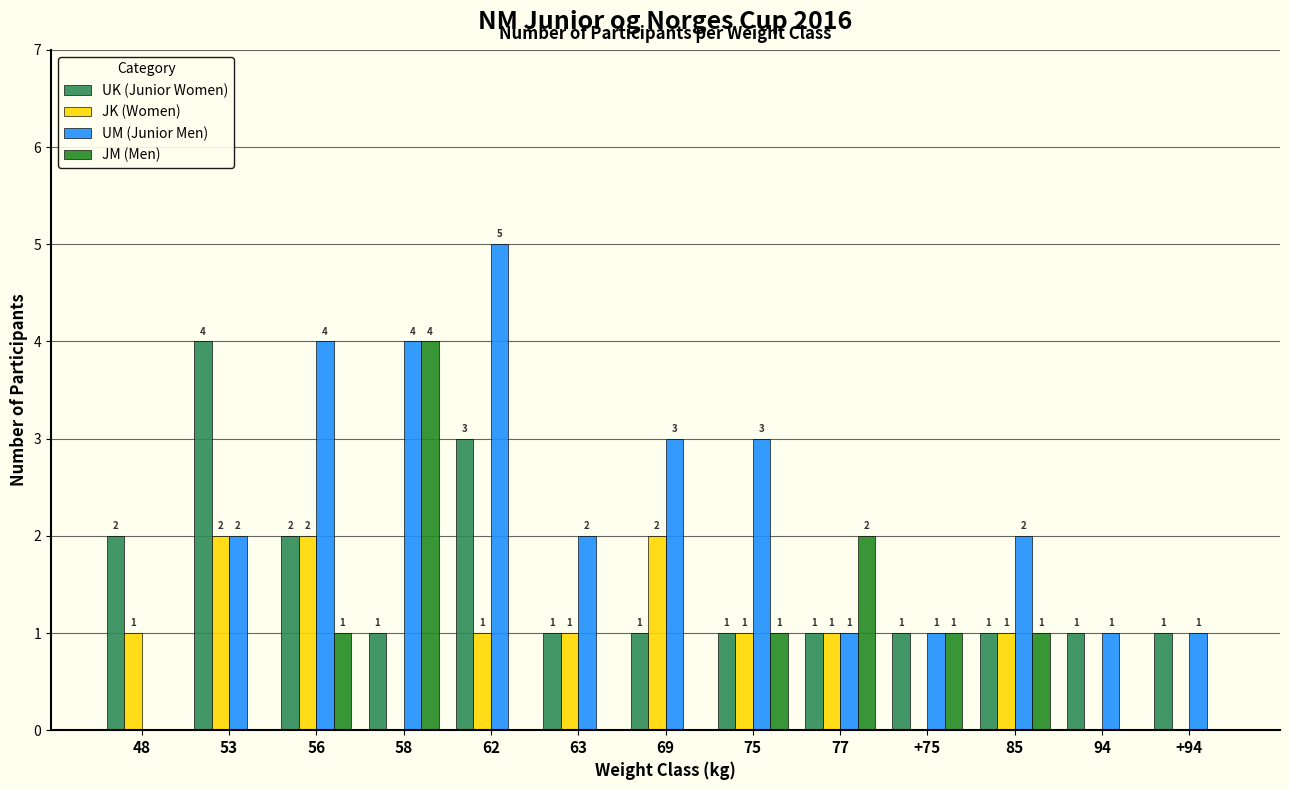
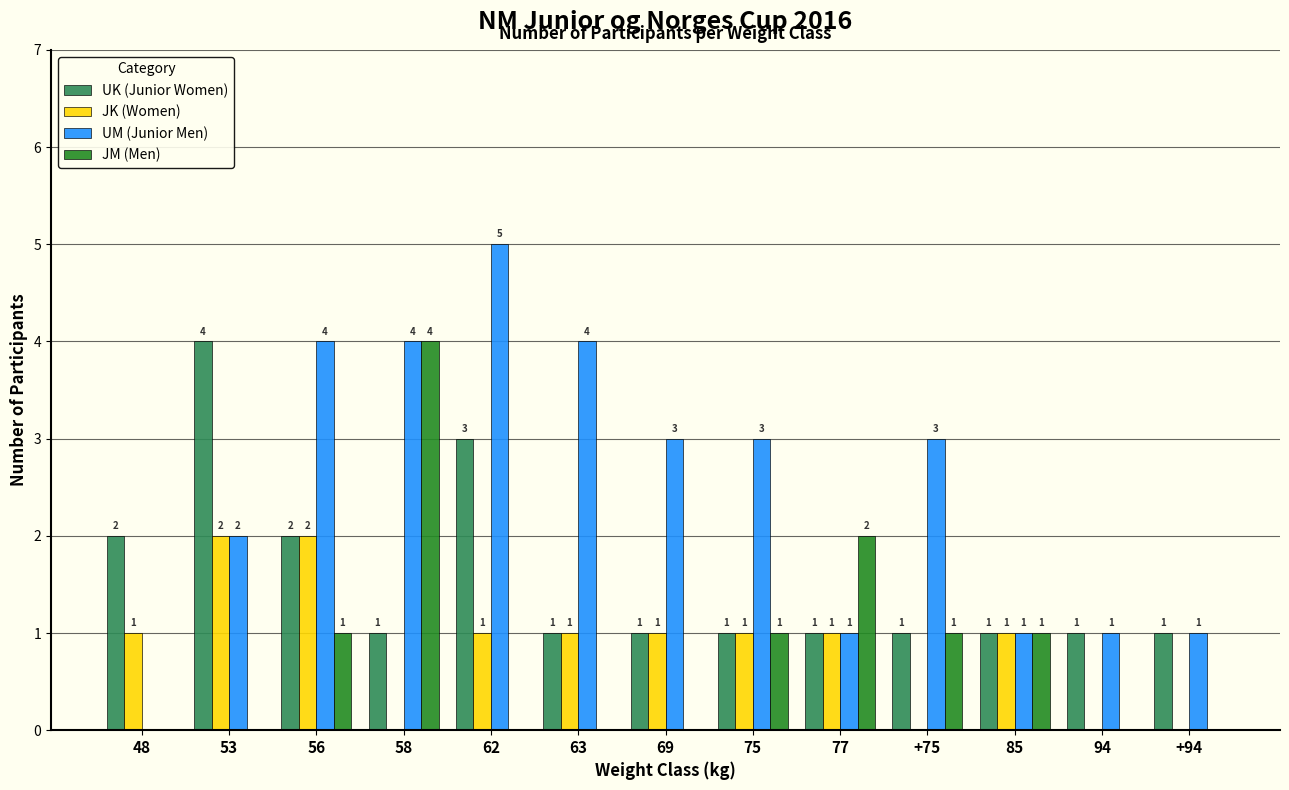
  {
    "JK (Women)": {
      "48": 1,
      "53": 2,
      "56": 2,
      "62": 1,
      "63": 1,
-     "69": 2,
+     "69": 1,
      "75": 1,
      "77": 1,
      "85": 1
    },
    "UM (Junior Men)": {
      "53": 2,
      "56": 4,
      "58": 4,
      "62": 5,
-     "63": 2,
+     "63": 4,
      "69": 3,
      "75": 3,
      "77": 1,
-     "+75": 1,
-     "85": 2,
+     "+75": 3,
+     "85": 1,
      "94": 1,
      "+94": 1
    }
  }
